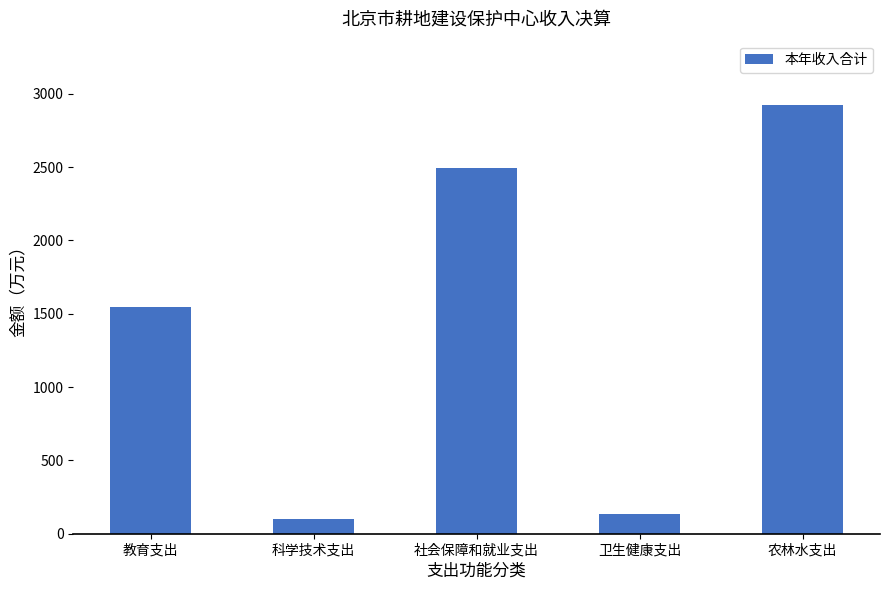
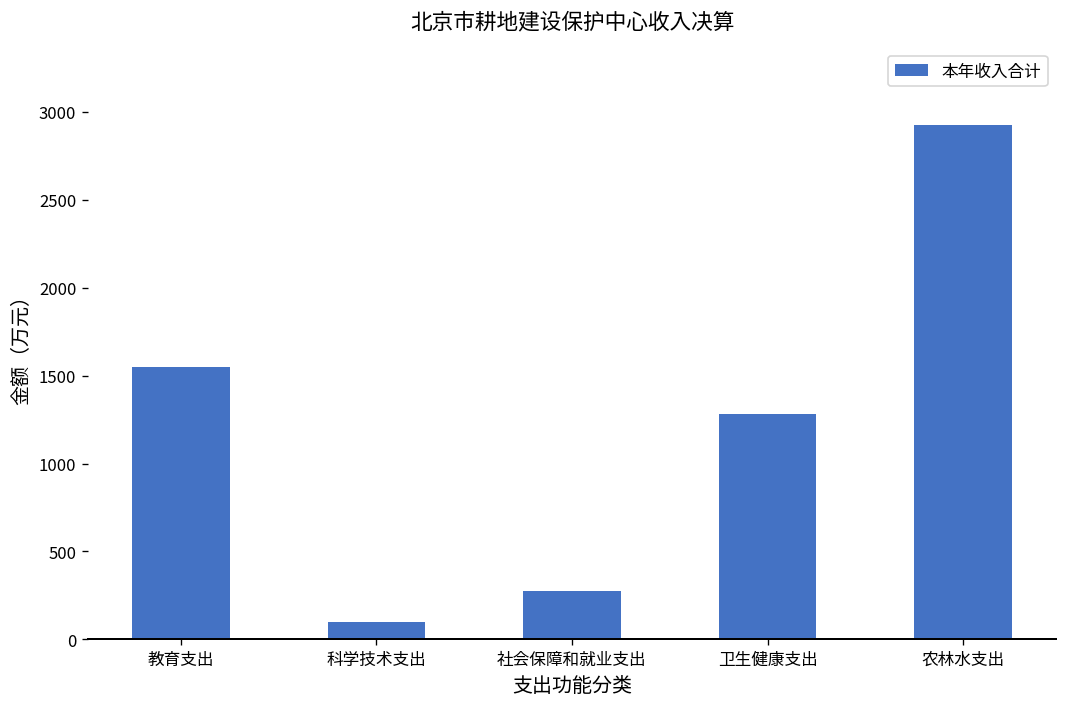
  {
    "教育支出": 1550,
    "科学技术支出": 100,
-   "社会保障和就业支出": 2490,
-   "卫生健康支出": 130,
+   "社会保障和就业支出": 280,
+   "卫生健康支出": 1280,
    "农林水支出": 2920
  }
